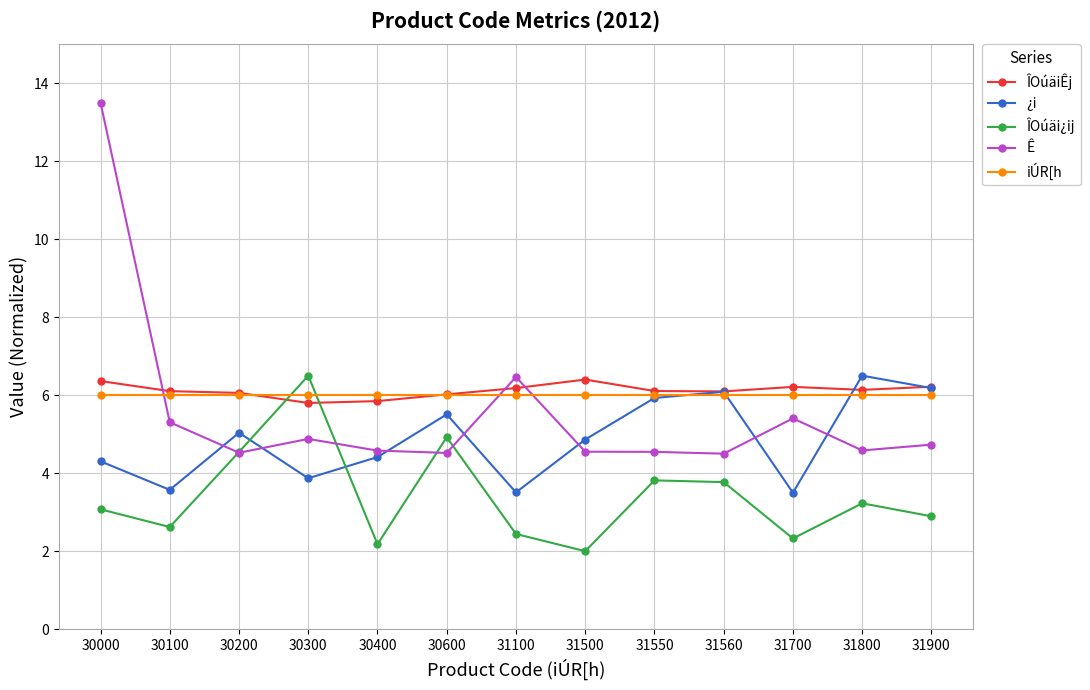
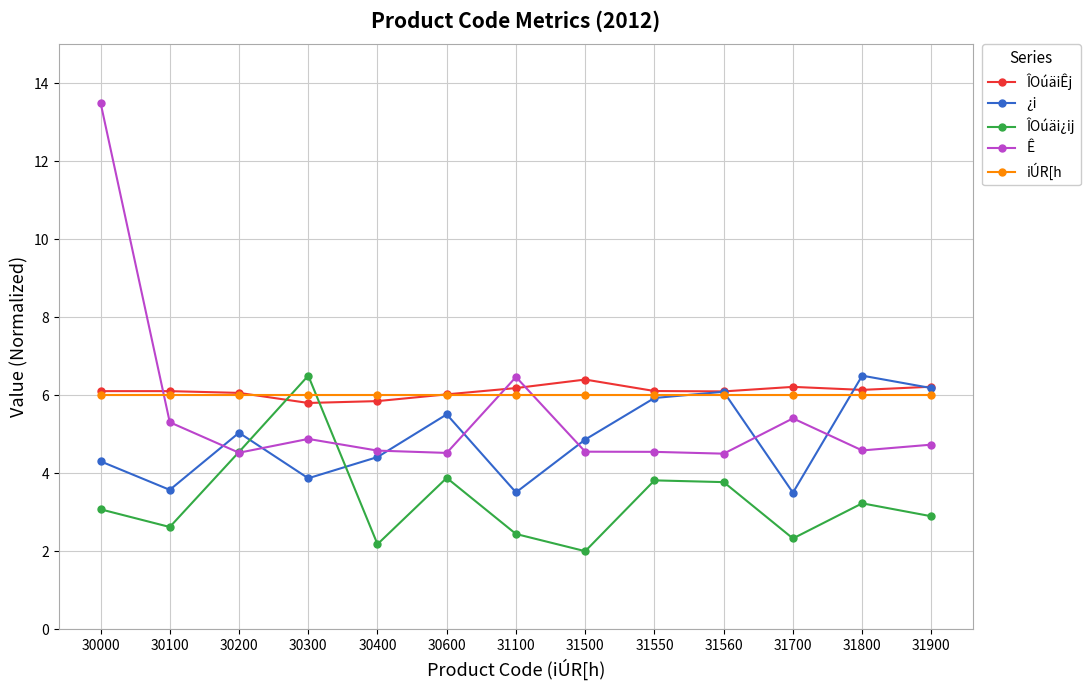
  {
    "ÎOúäiÊj": {
-     "30000": 6.4,
+     "30000": 6.1,
      "30100": 6.1,
      "30300": 5.8,
      "30400": 5.8,
      "31100": 6.2,
      "31500": 6.4,
      "31550": 6.1,
      "31700": 6.2,
      "31800": 6.1
    },
    "¿i": {
      "30000": 4.3,
      "30100": 3.6,
      "30200": 5.0,
      "30300": 3.9,
      "30400": 4.4,
      "30600": 5.5,
      "31100": 3.5,
      "31500": 4.9,
      "31550": 5.9,
      "31700": 3.5,
      "31800": 6.5
    },
    "ÎOúäi¿ij": {
      "30000": 3.1,
      "30100": 2.6,
      "30300": 6.5,
      "30400": 2.2,
-     "30600": 4.9,
+     "30600": 3.9,
      "31100": 2.4,
      "31500": 2.0,
      "31550": 3.8,
      "31560": 3.8,
      "31700": 2.3,
      "31800": 3.2,
      "31900": 2.9
    },
    "Ê": {
      "30000": 13.5,
      "30100": 5.3,
      "30300": 4.9,
      "30400": 4.6,
      "30600": 4.5,
      "31100": 6.5,
      "31500": 4.6,
      "31550": 4.5,
      "31560": 4.5,
      "31700": 5.4,
      "31800": 4.6,
      "31900": 4.7
    },
    "iÚR[h": {
      "30000": 6.0,
      "30100": 6.0,
      "30300": 6.0,
      "30400": 6.0,
      "31100": 6.0,
      "31500": 6.0,
      "31550": 6.0,
      "31560": 6.0,
      "31700": 6.0,
      "31800": 6.0,
      "31900": 6.0
    }
  }
